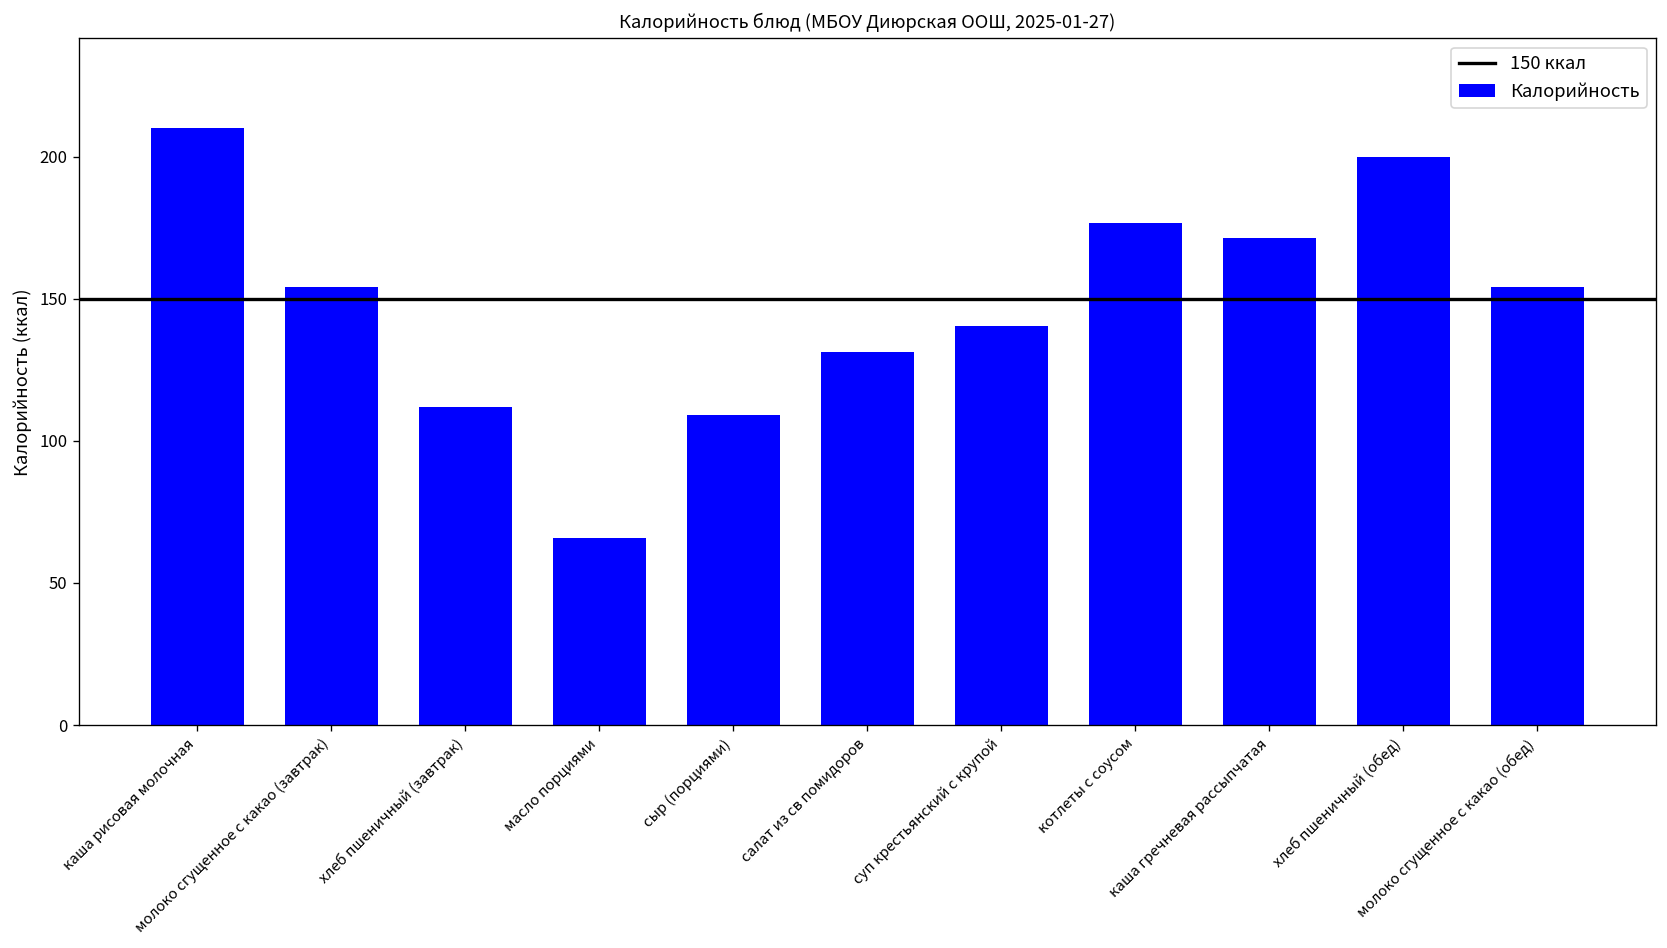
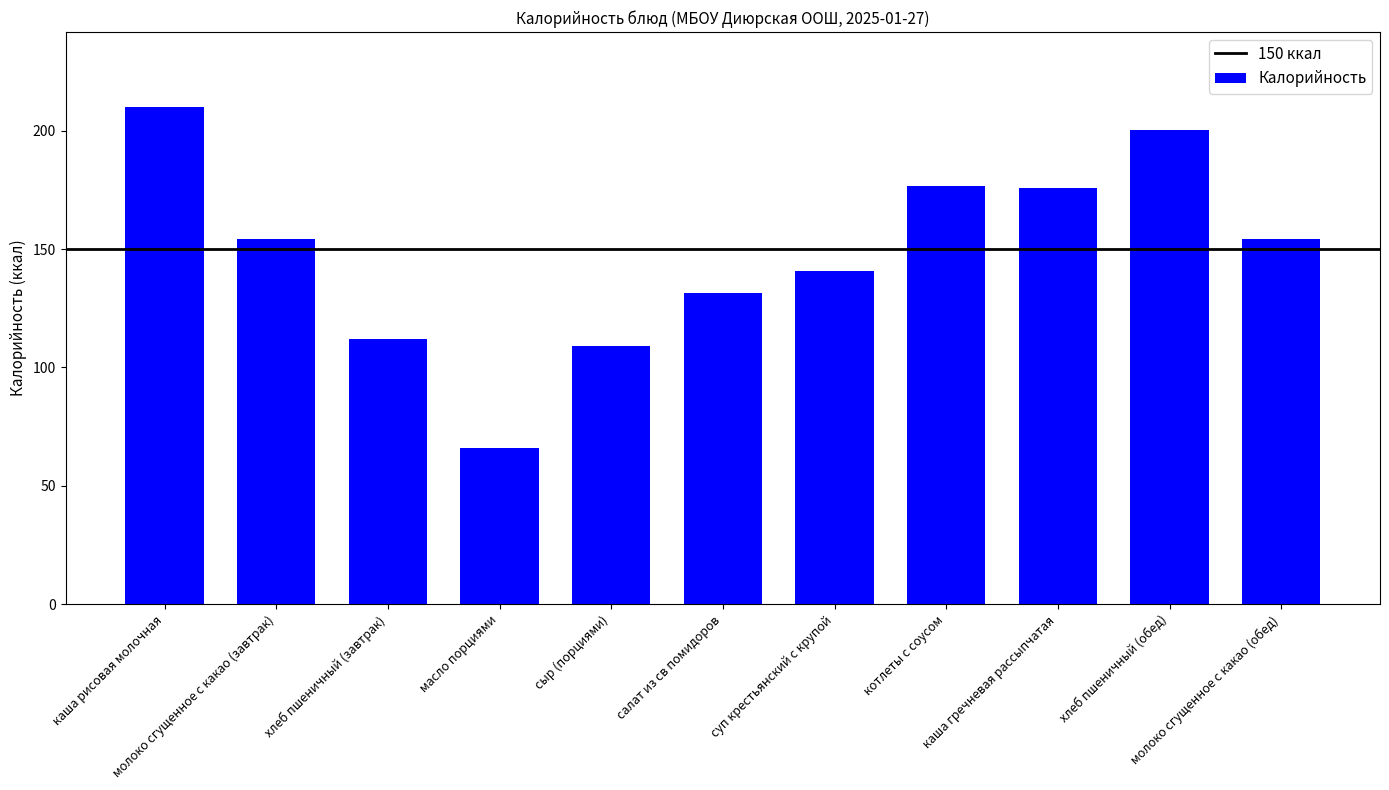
  {
    "каша рисовая молочная": 210,
    "молоко сгущенное с какао (завтрак)": 154,
    "хлеб пшеничный (завтрак)": 112,
    "масло порциями": 66,
    "сыр (порциями)": 109,
    "салат из св помидоров": 131,
    "суп крестьянский с крупой": 141,
    "котлеты с соусом": 177,
-   "каша гречневая рассыпчатая": 171,
+   "каша гречневая рассыпчатая": 176,
    "хлеб пшеничный (обед)": 200,
    "молоко сгущенное с какао (обед)": 154
  }
